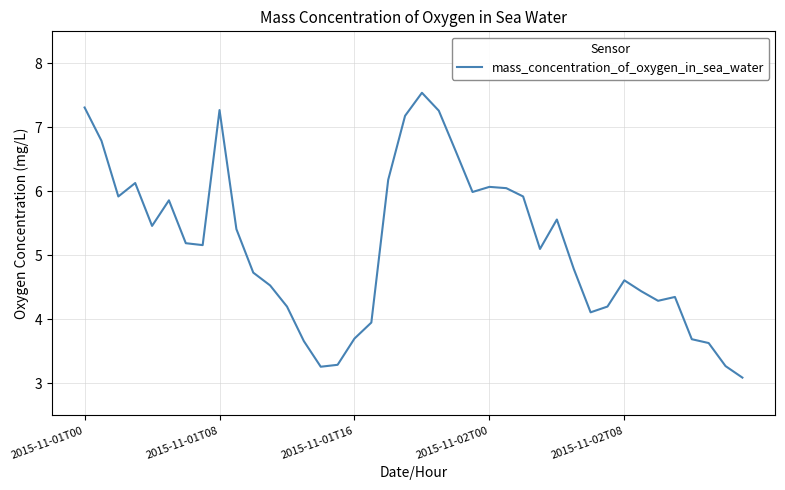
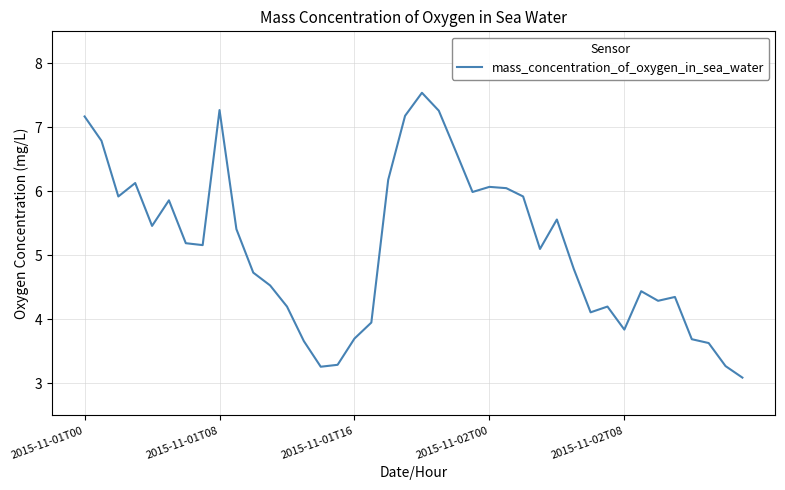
  {
-   "2015-11-01T00": 7.3,
+   "2015-11-01T00": 7.2,
    "2015-11-01T08": 7.3,
    "2015-11-01T16": 3.7,
    "2015-11-02T00": 6.1,
-   "2015-11-02T08": 4.6
+   "2015-11-02T08": 3.8
  }
